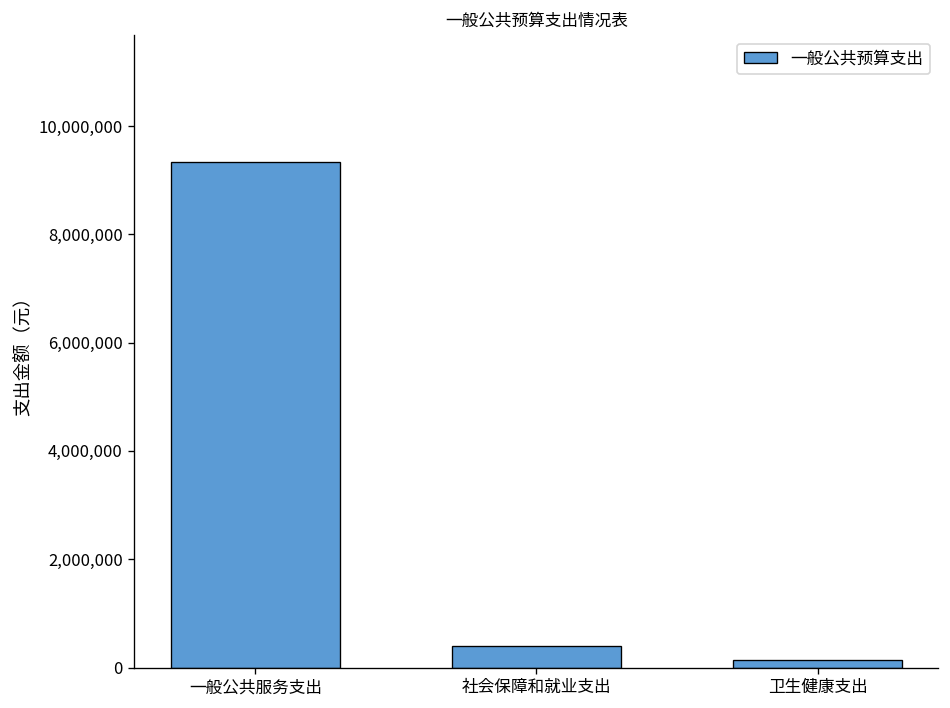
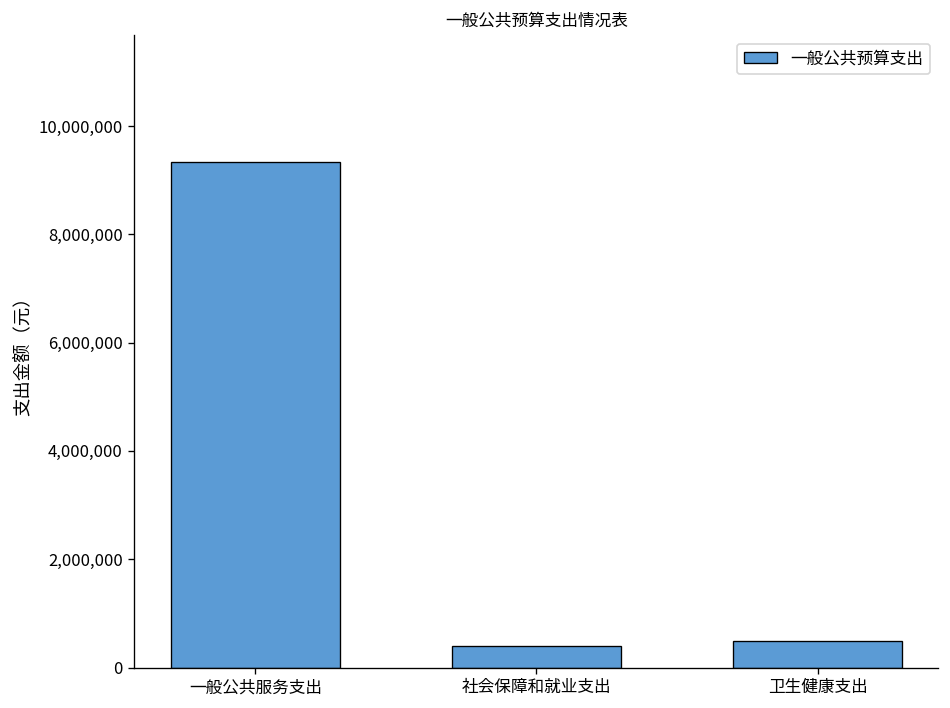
  {
    "一般公共服务支出": "9,300,000",
    "社会保障和就业支出": "400,000",
-   "卫生健康支出": "100,000"
+   "卫生健康支出": "500,000"
  }
